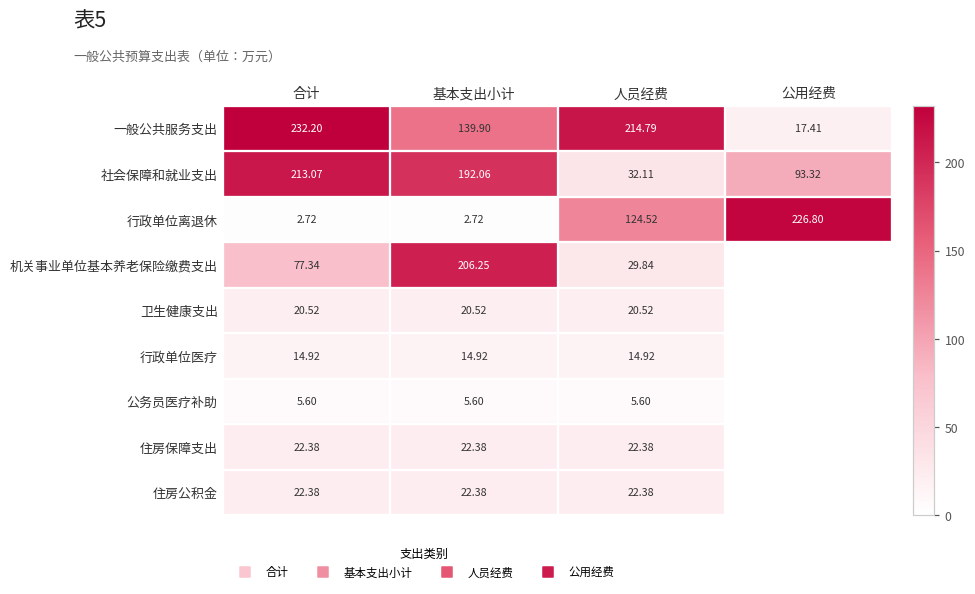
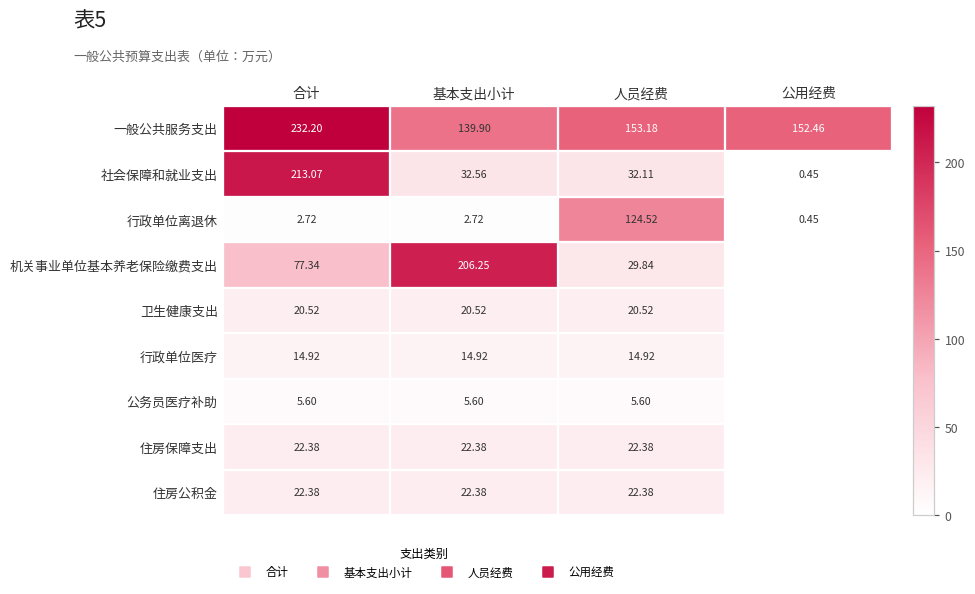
  {
    "一般公共服务支出": {
      "合计": 232.20,
      "基本支出小计": 139.90,
-     "人员经费": 214.79,
-     "公用经费": 17.41
+     "人员经费": 153.18,
+     "公用经费": 152.46
    },
    "社会保障和就业支出": {
      "合计": 213.07,
-     "基本支出小计": 192.06,
+     "基本支出小计": 32.56,
      "人员经费": 32.11,
-     "公用经费": 93.32
+     "公用经费": 0.45
    },
    "行政单位离退休": {
      "合计": 2.72,
      "基本支出小计": 2.72,
      "人员经费": 124.52,
-     "公用经费": 226.80
+     "公用经费": 0.45
    },
    "机关事业单位基本养老保险缴费支出": {
      "合计": 77.34,
      "基本支出小计": 206.25,
      "人员经费": 29.84
    },
    "卫生健康支出": {
      "合计": 20.52,
      "基本支出小计": 20.52,
      "人员经费": 20.52
    },
    "行政单位医疗": {
      "合计": 14.92,
      "基本支出小计": 14.92,
      "人员经费": 14.92
    },
    "公务员医疗补助": {
      "合计": 5.60,
      "基本支出小计": 5.60,
      "人员经费": 5.60
    },
    "住房保障支出": {
      "合计": 22.38,
      "基本支出小计": 22.38,
      "人员经费": 22.38
    },
    "住房公积金": {
      "合计": 22.38,
      "基本支出小计": 22.38,
      "人员经费": 22.38
    }
  }
